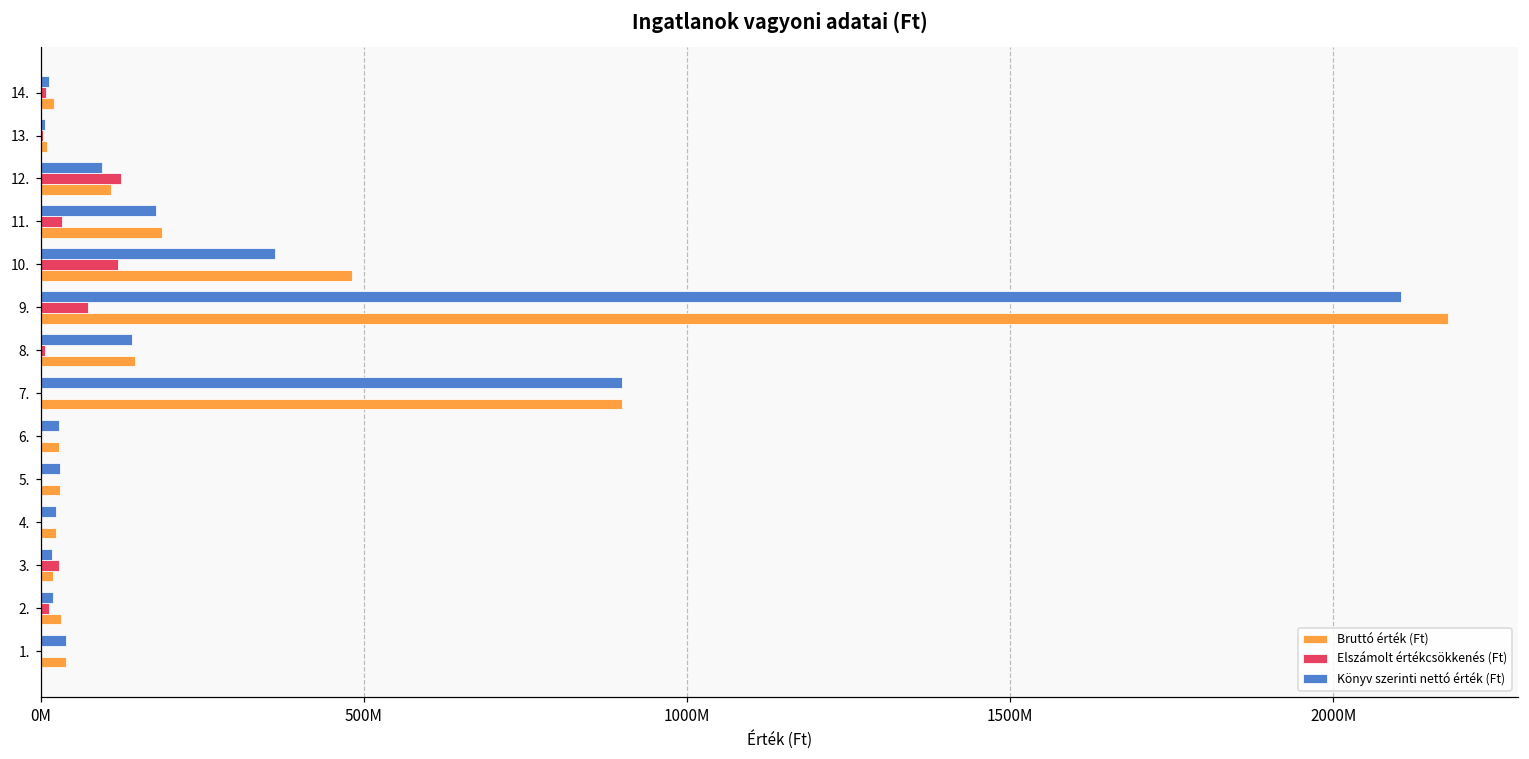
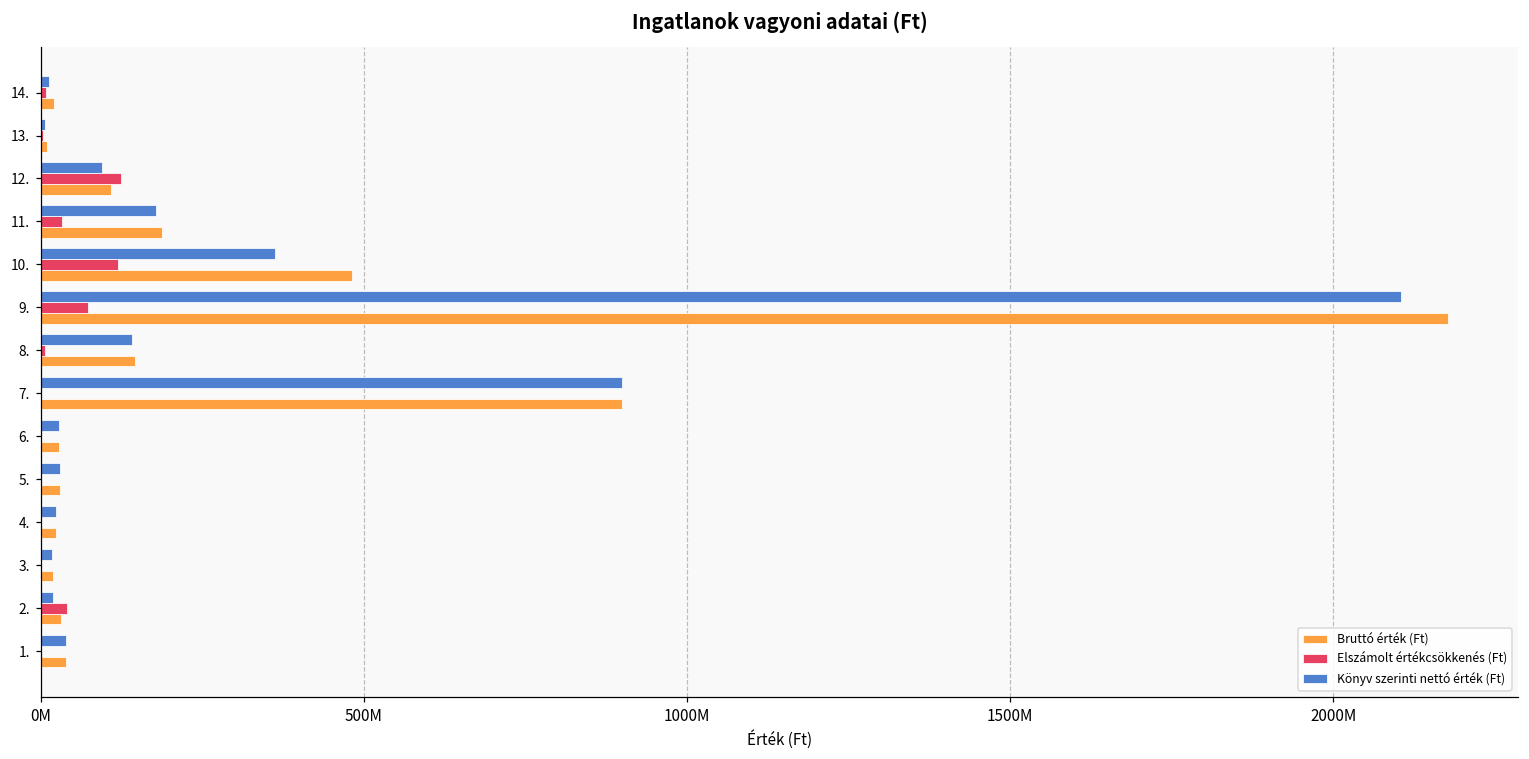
  {
    "Bruttó érték (Ft)": {
      "14.": 20000000,
      "13.": 10000000,
      "12.": 110000000,
      "11.": 190000000,
      "10.": 480000000,
      "9.": 2180000000,
      "8.": 150000000,
      "7.": 900000000,
      "6.": 30000000,
      "5.": 30000000,
      "4.": 20000000,
      "3.": 20000000,
      "2.": 30000000,
      "1.": 40000000
    },
    "Elszámolt értékcsökkenés (Ft)": {
      "14.": 10000000,
      "12.": 120000000,
      "11.": 30000000,
      "10.": 120000000,
      "9.": 70000000,
      "8.": 10000000,
      "7.": 0,
-     "3.": 30000000,
-     "2.": 10000000
+     "3.": 0,
+     "2.": 40000000
    },
    "Könyv szerinti nettó érték (Ft)": {
      "14.": 10000000,
      "13.": 10000000,
      "12.": 90000000,
      "11.": 180000000,
      "10.": 360000000,
      "9.": 2100000000,
      "8.": 140000000,
      "7.": 900000000,
      "6.": 30000000,
      "5.": 30000000,
      "4.": 20000000,
      "3.": 20000000,
      "2.": 20000000,
      "1.": 40000000
    }
  }
